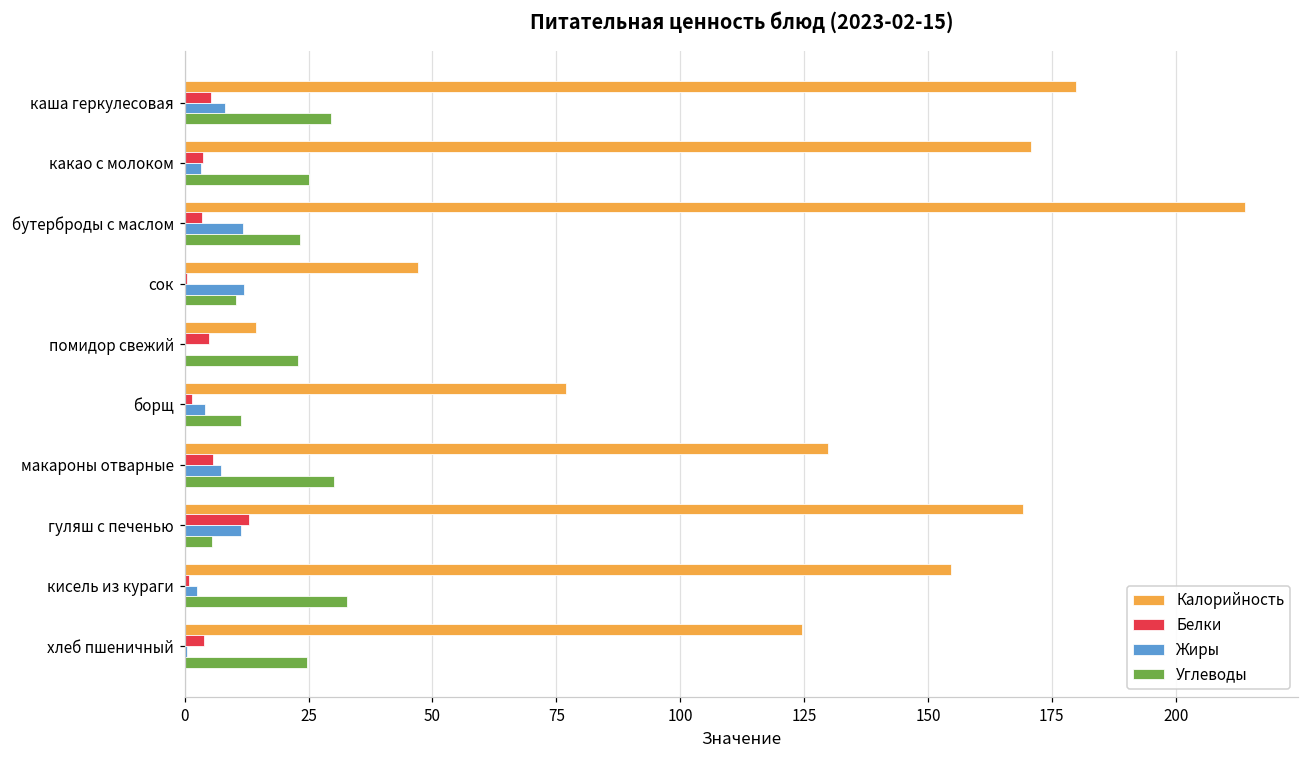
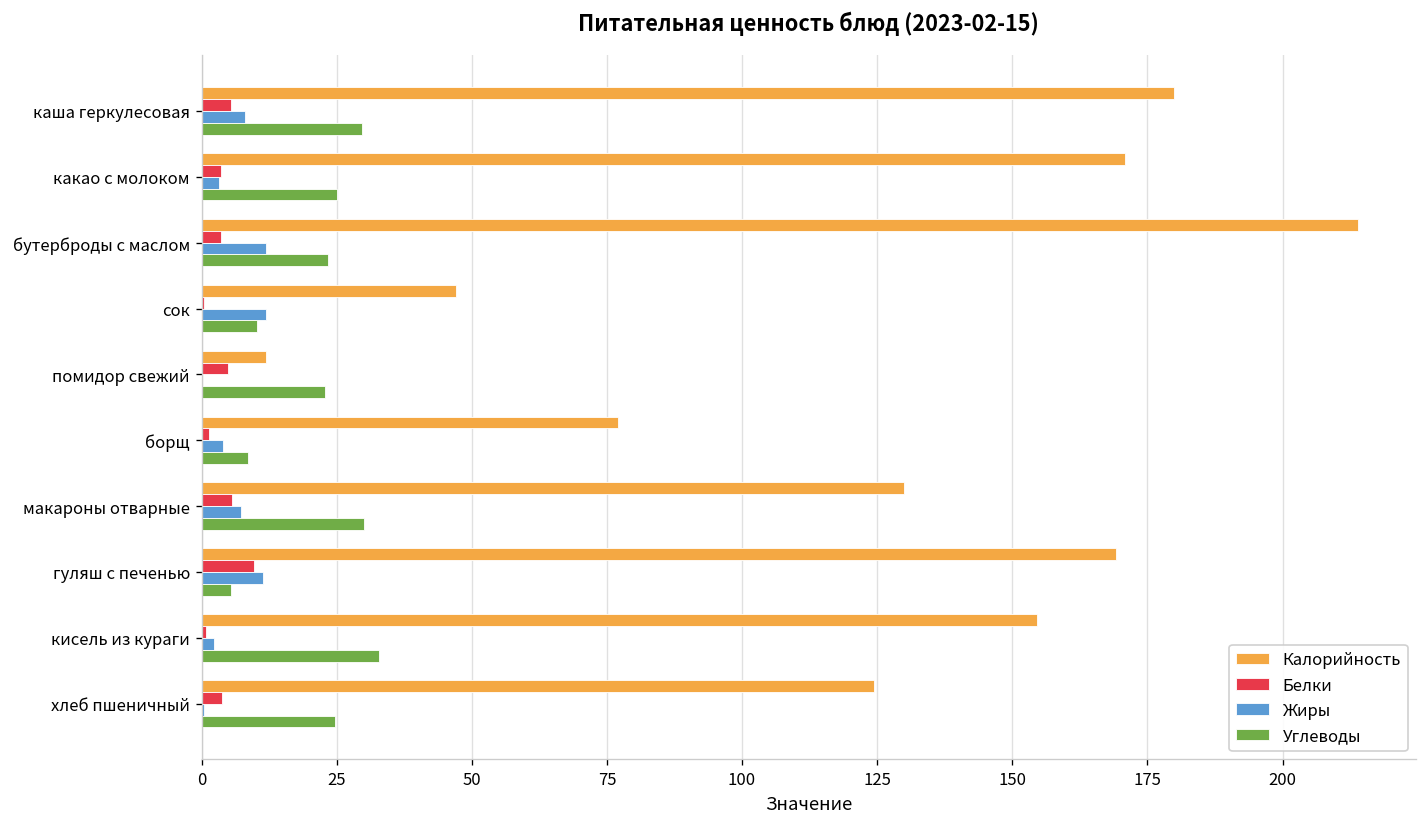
  {
    "Калорийность": {
      "каша геркулесовая": 180,
      "какао с молоком": 171,
      "бутерброды с маслом": 214,
      "сок": 47,
-     "помидор свежий": 14,
+     "помидор свежий": 12,
      "борщ": 77,
      "макароны отварные": 130,
      "гуляш с печенью": 169,
      "кисель из кураги": 155,
      "хлеб пшеничный": 125
    },
    "Белки": {
      "каша геркулесовая": 5,
      "какао с молоком": 4,
      "бутерброды с маслом": 4,
      "помидор свежий": 5,
      "борщ": 1,
      "макароны отварные": 6,
-     "гуляш с печенью": 13,
+     "гуляш с печенью": 10,
      "кисель из кураги": 1,
      "хлеб пшеничный": 4
    },
    "Жиры": {
      "каша геркулесовая": 8,
      "какао с молоком": 3,
      "бутерброды с маслом": 12,
      "сок": 12,
      "борщ": 4,
      "макароны отварные": 7,
      "гуляш с печенью": 11,
      "кисель из кураги": 2
    },
    "Углеводы": {
      "каша геркулесовая": 30,
      "какао с молоком": 25,
      "бутерброды с маслом": 23,
      "сок": 10,
      "помидор свежий": 23,
-     "борщ": 11,
+     "борщ": 9,
      "макароны отварные": 30,
      "гуляш с печенью": 6,
      "кисель из кураги": 33,
      "хлеб пшеничный": 25
    }
  }
